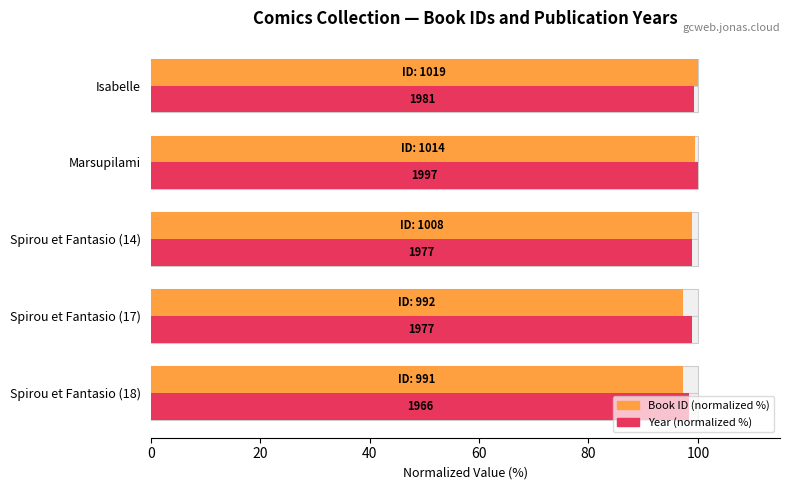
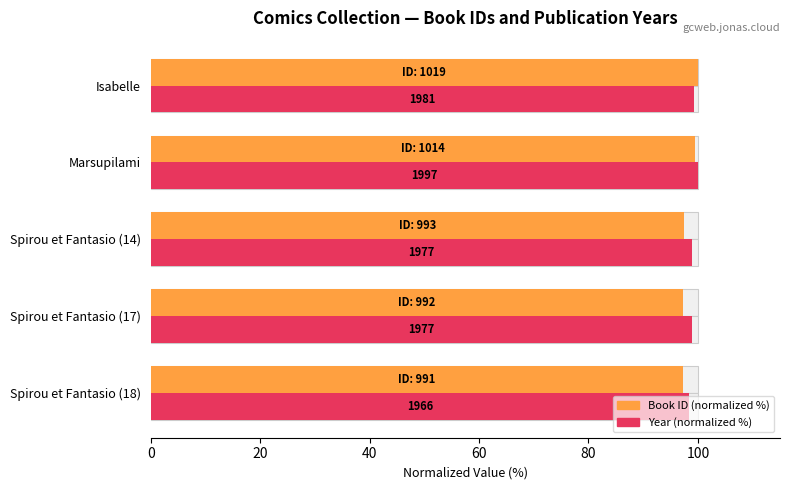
  {
    "Book ID (normalized %)": {
-     "Spirou et Fantasio (14)": 1008
+     "Spirou et Fantasio (14)": 993
    }
  }
